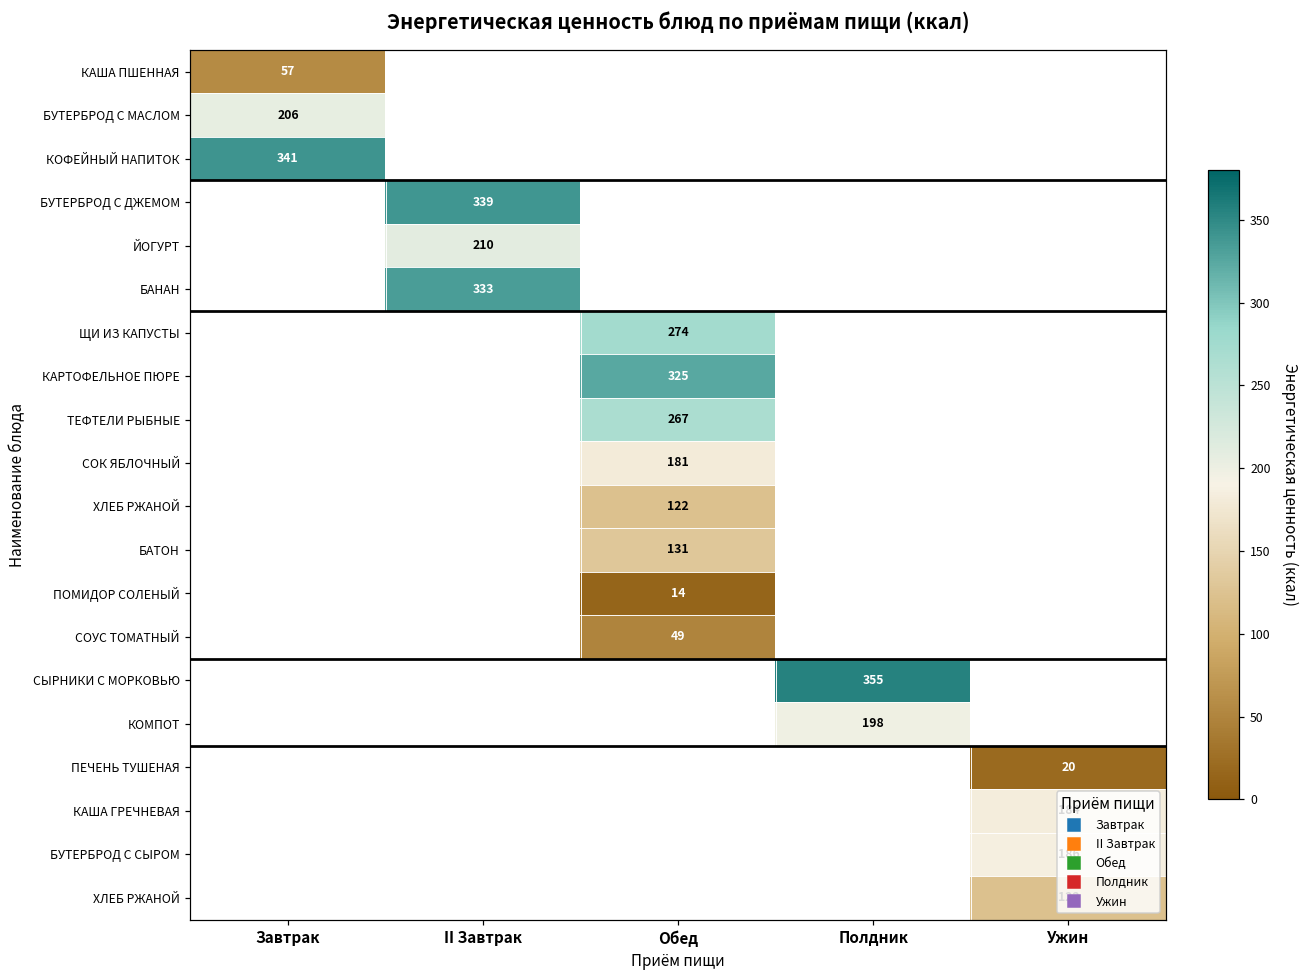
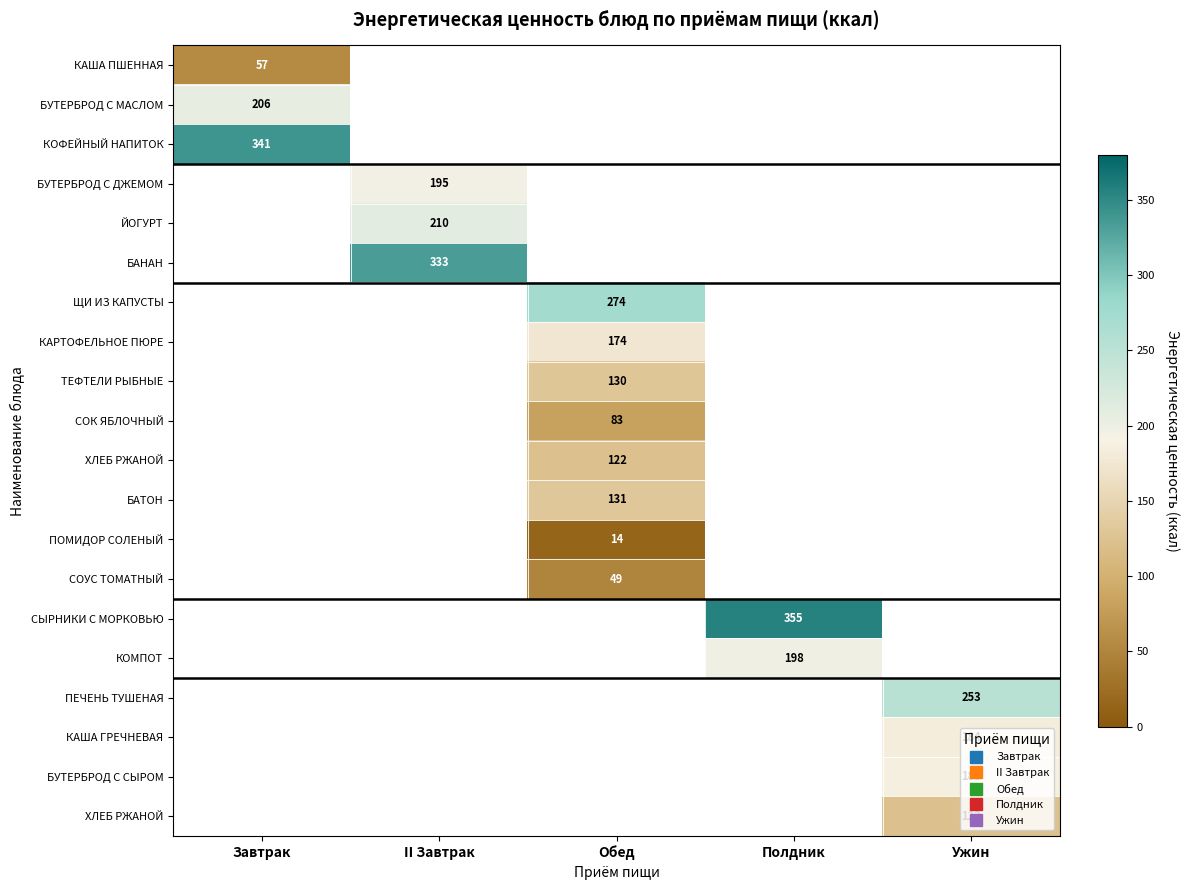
  {
    "КАША ПШЕННАЯ": {
      "Завтрак": 57
    },
    "БУТЕРБРОД С МАСЛОМ": {
      "Завтрак": 206
    },
    "КОФЕЙНЫЙ НАПИТОК": {
      "Завтрак": 341
    },
    "БУТЕРБРОД С ДЖЕМОМ": {
-     "II Завтрак": 339
+     "II Завтрак": 195
    },
    "ЙОГУРТ": {
      "II Завтрак": 210
    },
    "БАНАН": {
      "II Завтрак": 333
    },
    "ЩИ ИЗ КАПУСТЫ": {
      "Обед": 274
    },
    "КАРТОФЕЛЬНОЕ ПЮРЕ": {
-     "Обед": 325
+     "Обед": 174
    },
    "ТЕФТЕЛИ РЫБНЫЕ": {
-     "Обед": 267
+     "Обед": 130
    },
    "СОК ЯБЛОЧНЫЙ": {
-     "Обед": 181
+     "Обед": 83
    },
    "ХЛЕБ РЖАНОЙ": {
      "Обед": 122
    },
    "БАТОН": {
      "Обед": 131
    },
    "ПОМИДОР СОЛЕНЫЙ": {
      "Обед": 14
    },
    "СОУС ТОМАТНЫЙ": {
      "Обед": 49
    },
    "СЫРНИКИ С МОРКОВЬЮ": {
      "Полдник": 355
    },
    "КОМПОТ": {
      "Полдник": 198
    },
    "ПЕЧЕНЬ ТУШЕНАЯ": {
-     "Ужин": 20
+     "Ужин": 253
    }
  }
